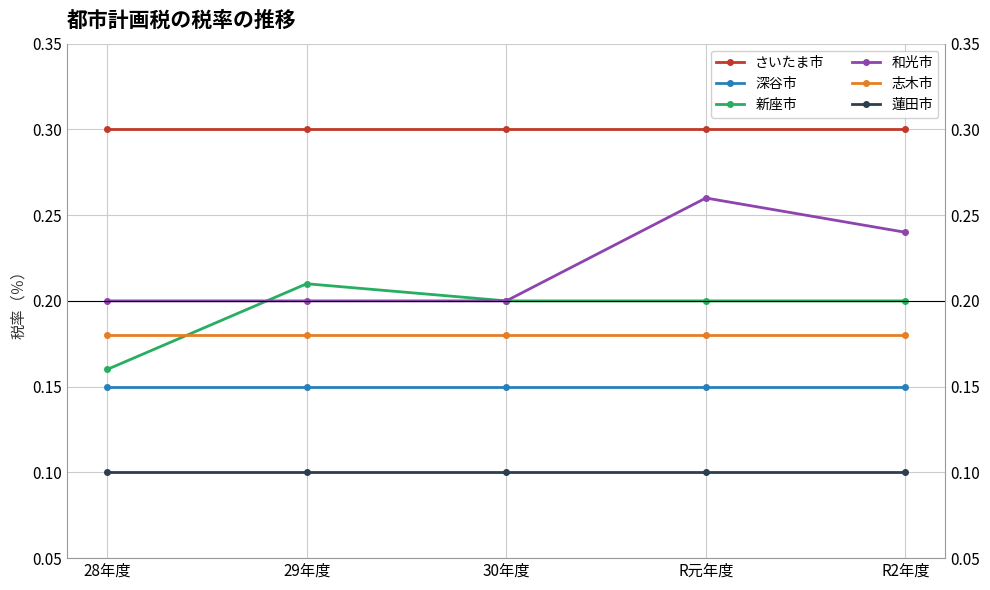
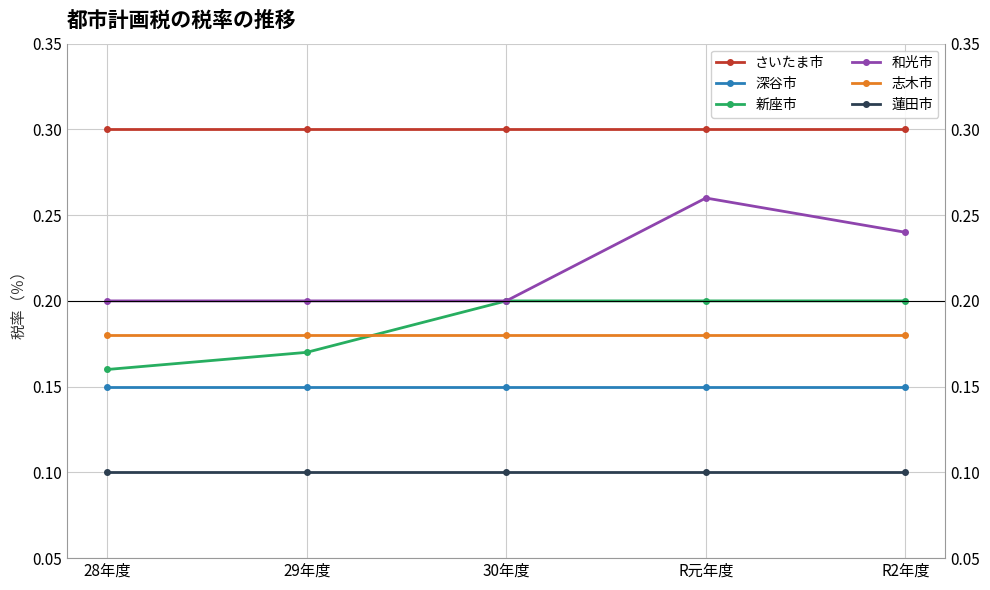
  {
    "さいたま市": {
      "28年度": 0.30,
      "29年度": 0.30,
      "30年度": 0.30,
      "R元年度": 0.30,
      "R2年度": 0.30
    },
    "深谷市": {
      "28年度": 0.15,
      "29年度": 0.15,
      "30年度": 0.15,
      "R元年度": 0.15,
      "R2年度": 0.15
    },
    "新座市": {
      "28年度": 0.16,
-     "29年度": 0.21,
+     "29年度": 0.17,
      "R元年度": 0.20,
      "R2年度": 0.20
    },
    "和光市": {
      "28年度": 0.20,
      "29年度": 0.20,
      "R元年度": 0.26,
      "R2年度": 0.24
    },
    "志木市": {
      "28年度": 0.18,
      "29年度": 0.18,
      "30年度": 0.18,
      "R元年度": 0.18,
      "R2年度": 0.18
    },
    "蓮田市": {
      "28年度": 0.10,
      "29年度": 0.10,
      "30年度": 0.10,
      "R元年度": 0.10,
      "R2年度": 0.10
    }
  }
